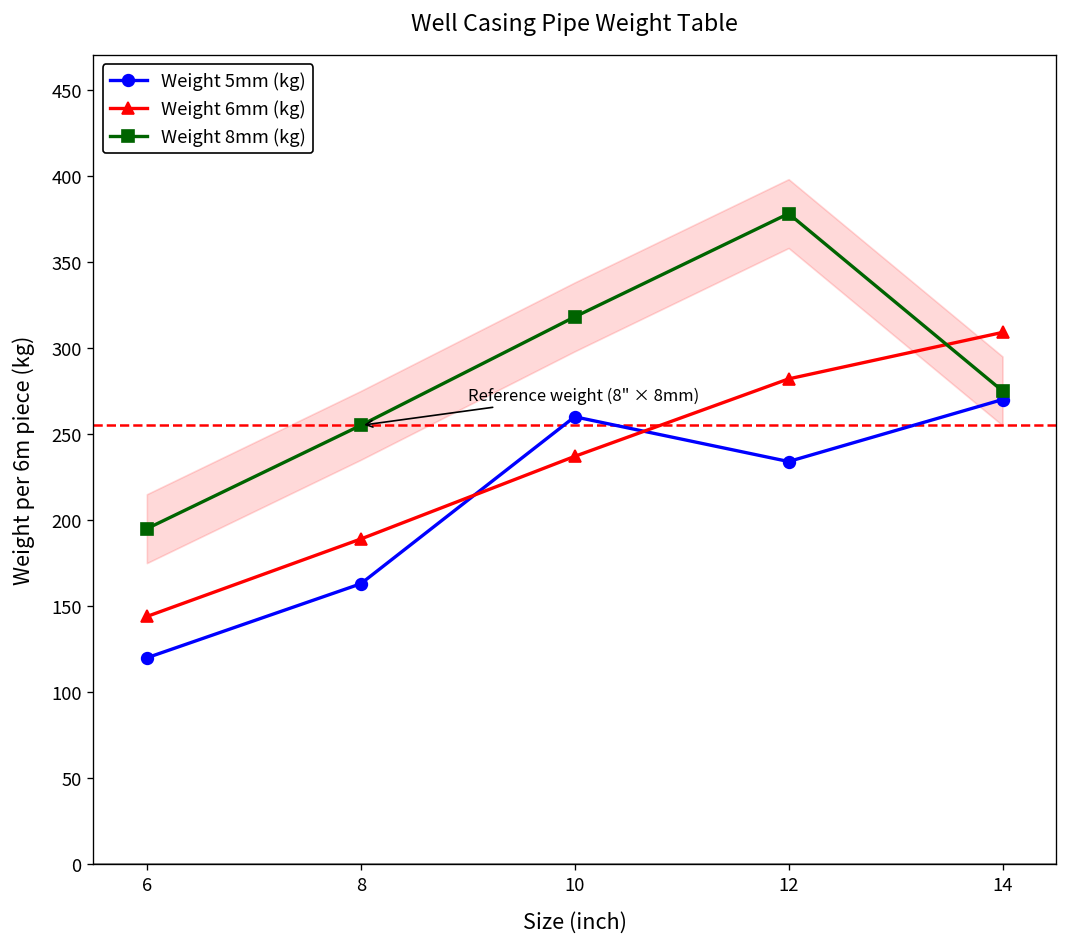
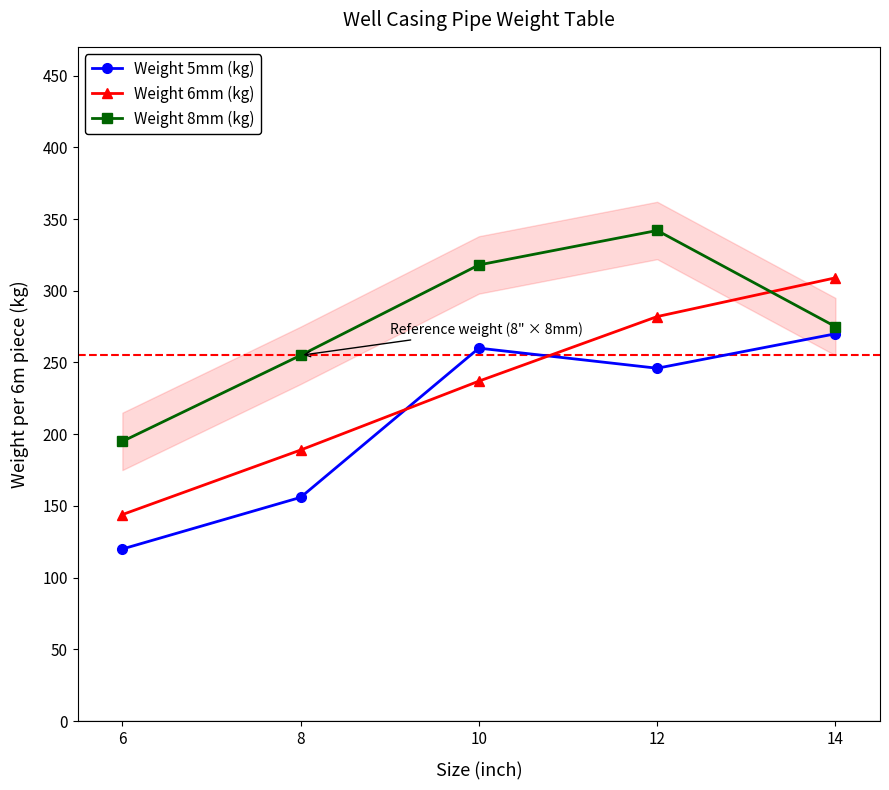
  {
    "Weight 5mm (kg)": {
      "6": 120,
-     "8": 163,
-     "12": 234,
+     "8": 156,
+     "12": 246,
      "14": 270
    },
    "Weight 8mm (kg)": {
      "6": 195,
      "8": 255,
      "10": 318,
-     "12": 378,
+     "12": 342,
      "14": 275
    }
  }
